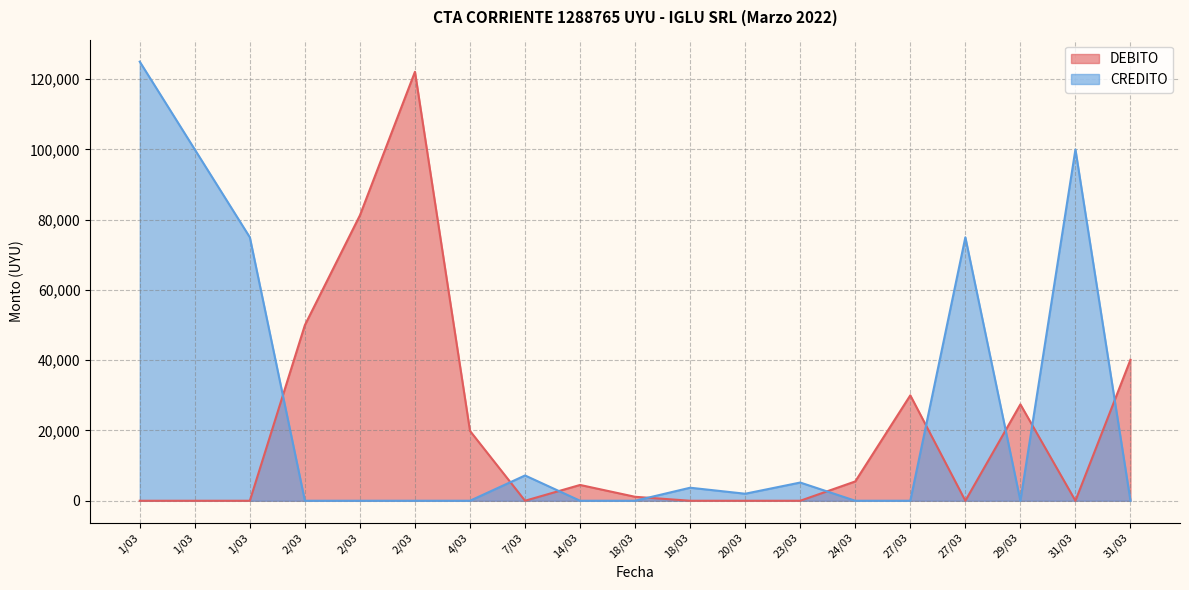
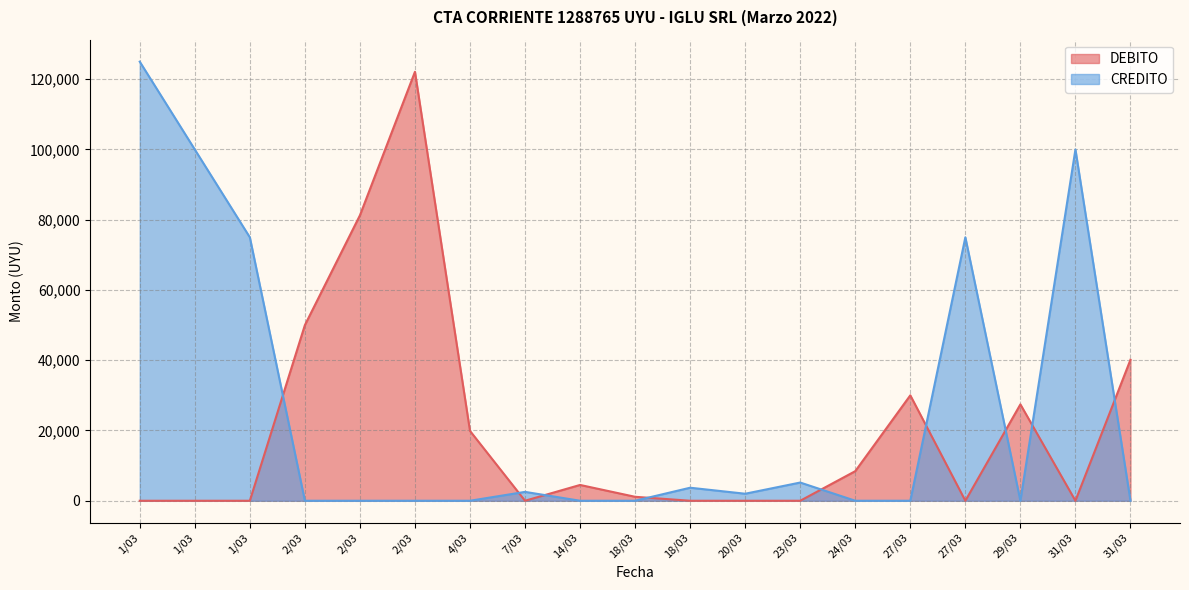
  {
    "DEBITO": {
      "4/03": "20,000",
      "7/03": "0",
      "14/03": "4,000",
      "20/03": "0",
      "23/03": "0",
-     "24/03": "6,000",
+     "24/03": "8,000",
      "29/03": "27,000"
    },
    "CREDITO": {
      "4/03": "0",
-     "7/03": "7,000",
+     "7/03": "3,000",
      "14/03": "0",
      "20/03": "2,000",
      "23/03": "5,000",
      "24/03": "0",
      "29/03": "0"
    }
  }
